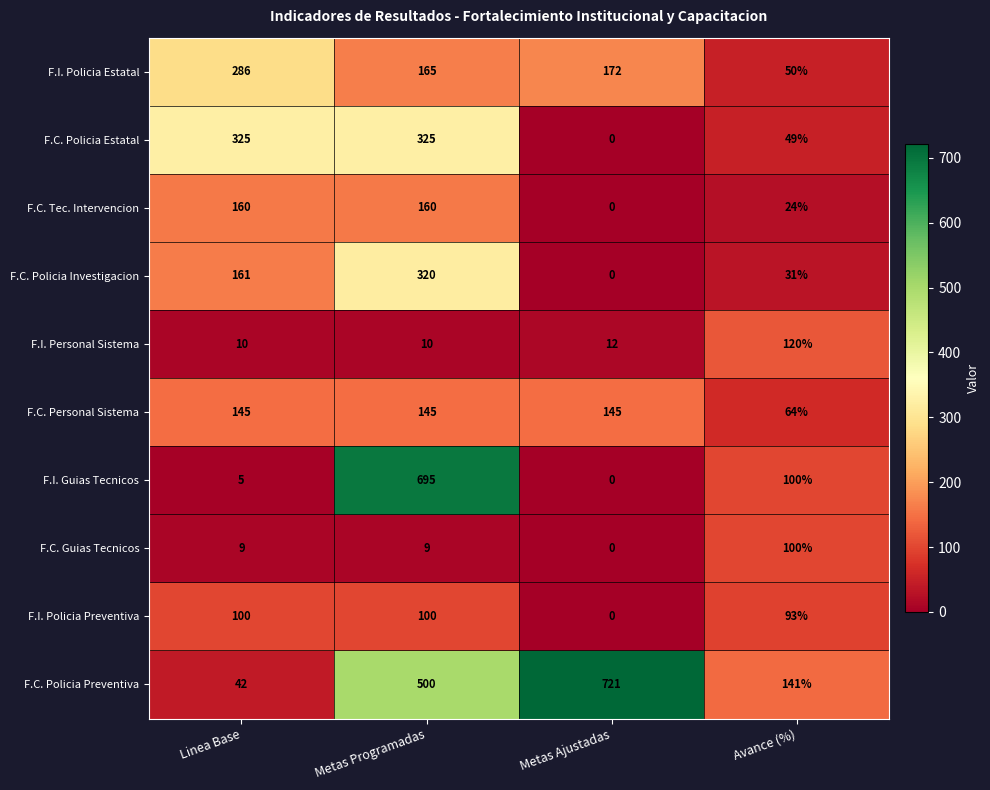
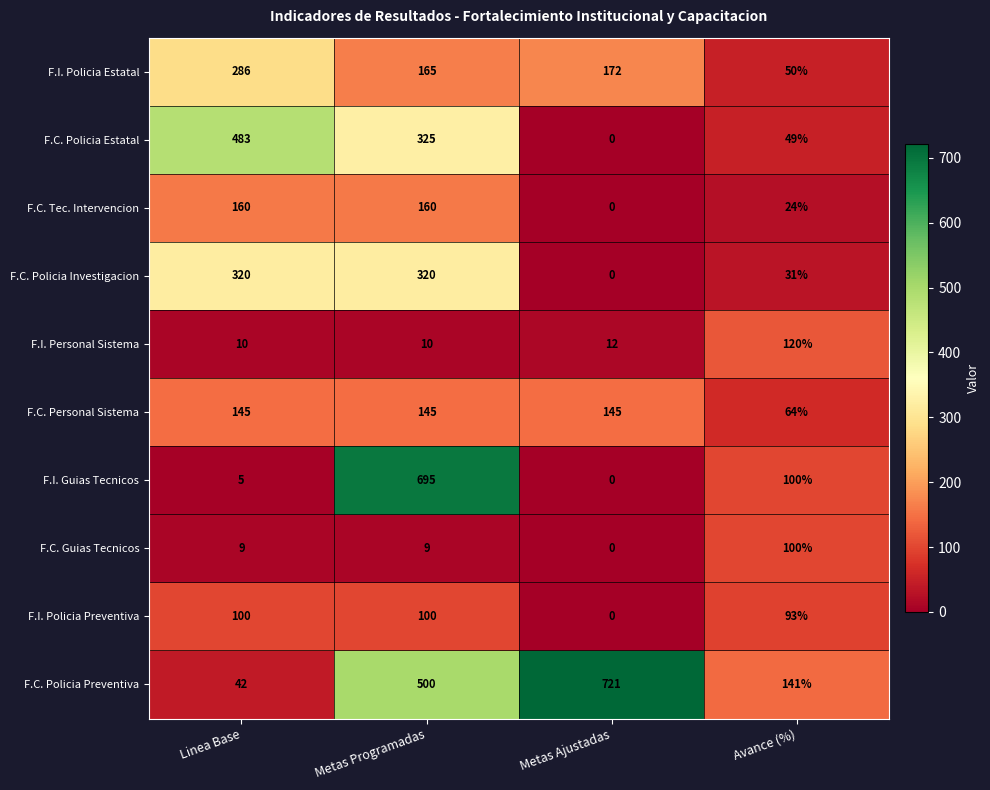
  {
    "F.I. Policia Estatal": {
      "Linea Base": "286",
      "Metas Programadas": "165",
      "Metas Ajustadas": "172",
      "Avance (%)": "50%"
    },
    "F.C. Policia Estatal": {
-     "Linea Base": "325",
+     "Linea Base": "483",
      "Metas Programadas": "325",
      "Metas Ajustadas": "0",
      "Avance (%)": "49%"
    },
    "F.C. Tec. Intervencion": {
      "Linea Base": "160",
      "Metas Programadas": "160",
      "Metas Ajustadas": "0",
      "Avance (%)": "24%"
    },
    "F.C. Policia Investigacion": {
-     "Linea Base": "161",
+     "Linea Base": "320",
      "Metas Programadas": "320",
      "Metas Ajustadas": "0",
      "Avance (%)": "31%"
    },
    "F.I. Personal Sistema": {
      "Linea Base": "10",
      "Metas Programadas": "10",
      "Metas Ajustadas": "12",
      "Avance (%)": "120%"
    },
    "F.C. Personal Sistema": {
      "Linea Base": "145",
      "Metas Programadas": "145",
      "Metas Ajustadas": "145",
      "Avance (%)": "64%"
    },
    "F.I. Guias Tecnicos": {
      "Linea Base": "5",
      "Metas Programadas": "695",
      "Metas Ajustadas": "0",
      "Avance (%)": "100%"
    },
    "F.C. Guias Tecnicos": {
      "Linea Base": "9",
      "Metas Programadas": "9",
      "Metas Ajustadas": "0",
      "Avance (%)": "100%"
    },
    "F.I. Policia Preventiva": {
      "Linea Base": "100",
      "Metas Programadas": "100",
      "Metas Ajustadas": "0",
      "Avance (%)": "93%"
    },
    "F.C. Policia Preventiva": {
      "Linea Base": "42",
      "Metas Programadas": "500",
      "Metas Ajustadas": "721",
      "Avance (%)": "141%"
    }
  }
